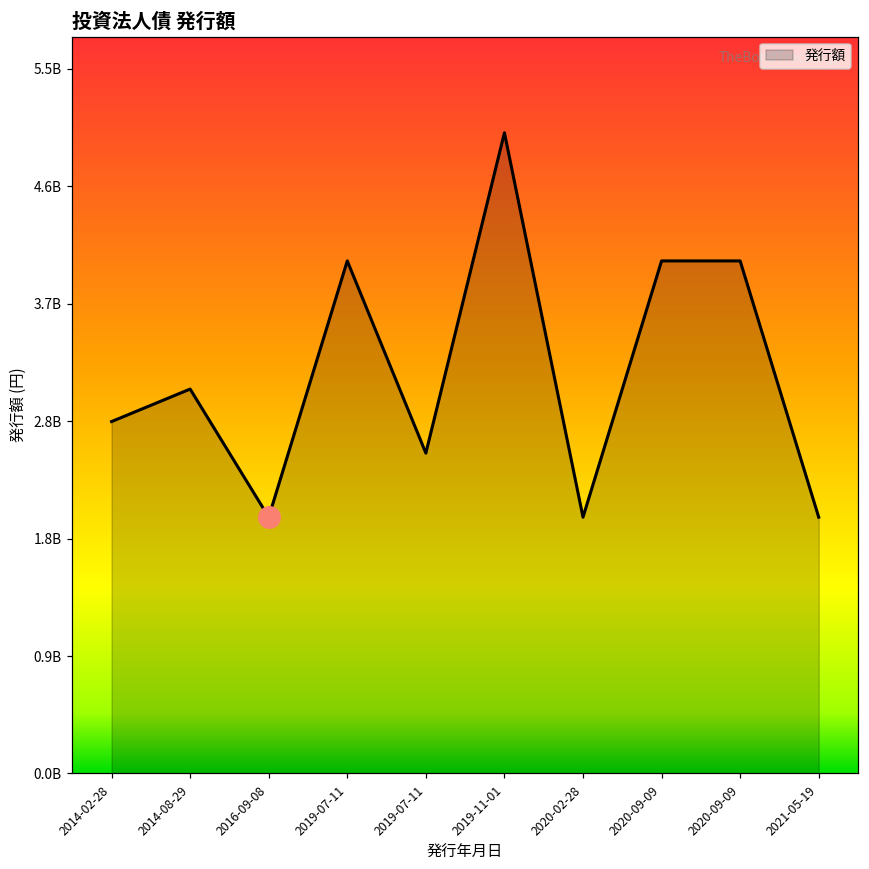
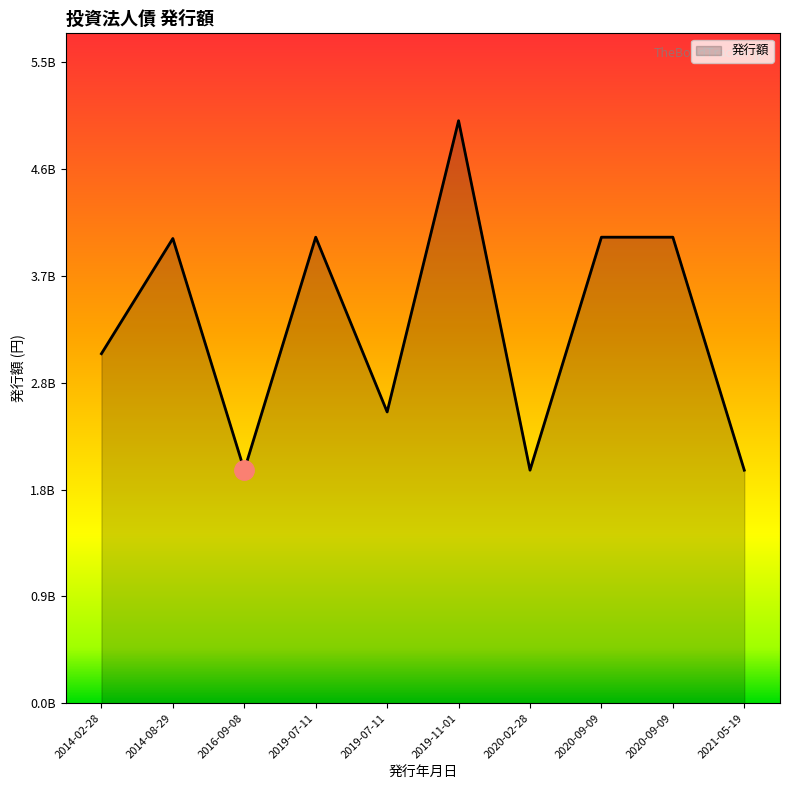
  {
    "発行額": {
-     "2014-02-28": 2750000000,
-     "2014-08-29": 3000000000,
+     "2014-02-28": 3000000000,
+     "2014-08-29": 3990000000,
      "2019-11-01": 5000000000,
      "2020-02-28": 2000000000,
      "2021-05-19": 2000000000
    }
  }
